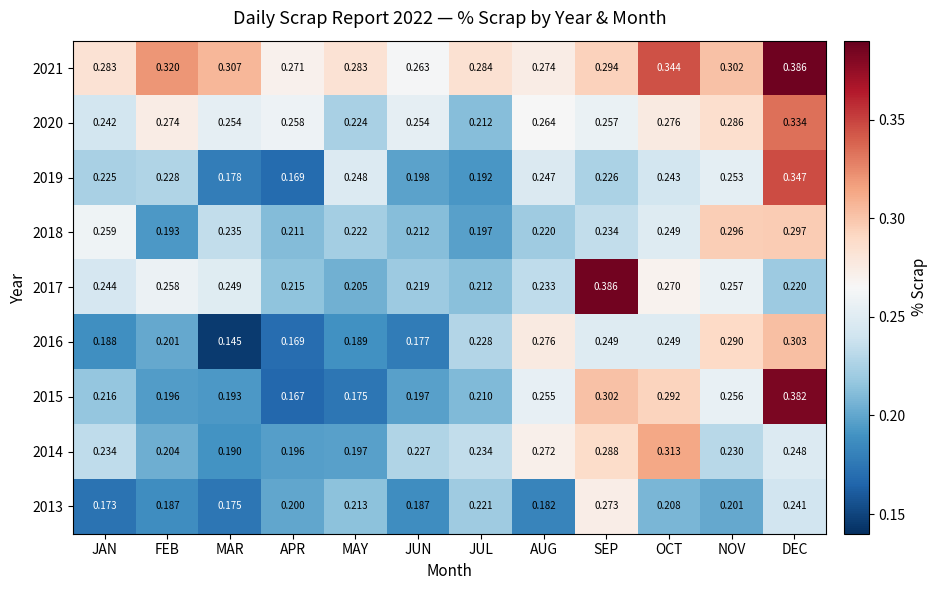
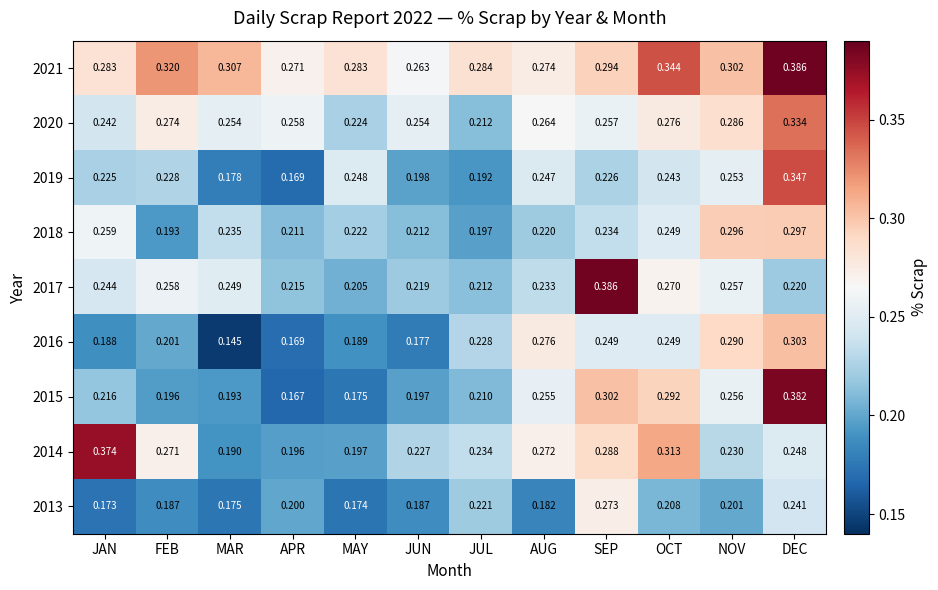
  {
    "2021": {
      "JAN": 0.283,
      "FEB": 0.320,
      "MAR": 0.307,
      "APR": 0.271,
      "MAY": 0.283,
      "JUN": 0.263,
      "JUL": 0.284,
      "AUG": 0.274,
      "SEP": 0.294,
      "OCT": 0.344,
      "NOV": 0.302,
      "DEC": 0.386
    },
    "2020": {
      "JAN": 0.242,
      "FEB": 0.274,
      "MAR": 0.254,
      "APR": 0.258,
      "MAY": 0.224,
      "JUN": 0.254,
      "JUL": 0.212,
      "AUG": 0.264,
      "SEP": 0.257,
      "OCT": 0.276,
      "NOV": 0.286,
      "DEC": 0.334
    },
    "2019": {
      "JAN": 0.225,
      "FEB": 0.228,
      "MAR": 0.178,
      "APR": 0.169,
      "MAY": 0.248,
      "JUN": 0.198,
      "JUL": 0.192,
      "AUG": 0.247,
      "SEP": 0.226,
      "OCT": 0.243,
      "NOV": 0.253,
      "DEC": 0.347
    },
    "2018": {
      "JAN": 0.259,
      "FEB": 0.193,
      "MAR": 0.235,
      "APR": 0.211,
      "MAY": 0.222,
      "JUN": 0.212,
      "JUL": 0.197,
      "AUG": 0.220,
      "SEP": 0.234,
      "OCT": 0.249,
      "NOV": 0.296,
      "DEC": 0.297
    },
    "2017": {
      "JAN": 0.244,
      "FEB": 0.258,
      "MAR": 0.249,
      "APR": 0.215,
      "MAY": 0.205,
      "JUN": 0.219,
      "JUL": 0.212,
      "AUG": 0.233,
      "SEP": 0.386,
      "OCT": 0.270,
      "NOV": 0.257,
      "DEC": 0.220
    },
    "2016": {
      "JAN": 0.188,
      "FEB": 0.201,
      "MAR": 0.145,
      "APR": 0.169,
      "MAY": 0.189,
      "JUN": 0.177,
      "JUL": 0.228,
      "AUG": 0.276,
      "SEP": 0.249,
      "OCT": 0.249,
      "NOV": 0.290,
      "DEC": 0.303
    },
    "2015": {
      "JAN": 0.216,
      "FEB": 0.196,
      "MAR": 0.193,
      "APR": 0.167,
      "MAY": 0.175,
      "JUN": 0.197,
      "JUL": 0.210,
      "AUG": 0.255,
      "SEP": 0.302,
      "OCT": 0.292,
      "NOV": 0.256,
      "DEC": 0.382
    },
    "2014": {
-     "JAN": 0.234,
-     "FEB": 0.204,
+     "JAN": 0.374,
+     "FEB": 0.271,
      "MAR": 0.190,
      "APR": 0.196,
      "MAY": 0.197,
      "JUN": 0.227,
      "JUL": 0.234,
      "AUG": 0.272,
      "SEP": 0.288,
      "OCT": 0.313,
      "NOV": 0.230,
      "DEC": 0.248
    },
    "2013": {
      "JAN": 0.173,
      "FEB": 0.187,
      "MAR": 0.175,
      "APR": 0.200,
-     "MAY": 0.213,
+     "MAY": 0.174,
      "JUN": 0.187,
      "JUL": 0.221,
      "AUG": 0.182,
      "SEP": 0.273,
      "OCT": 0.208,
      "NOV": 0.201,
      "DEC": 0.241
    }
  }
